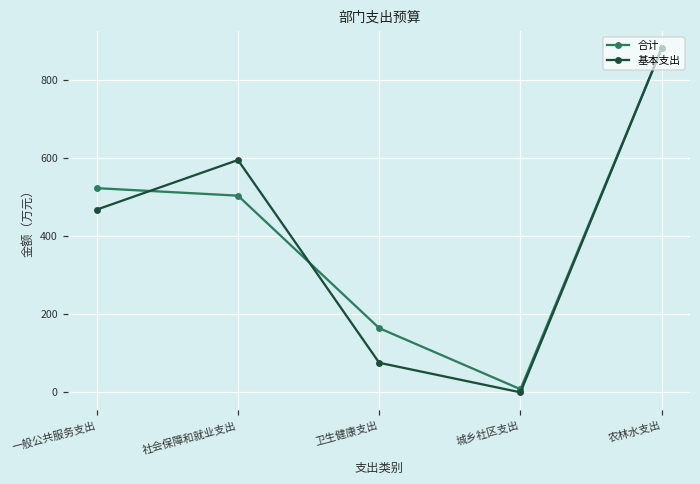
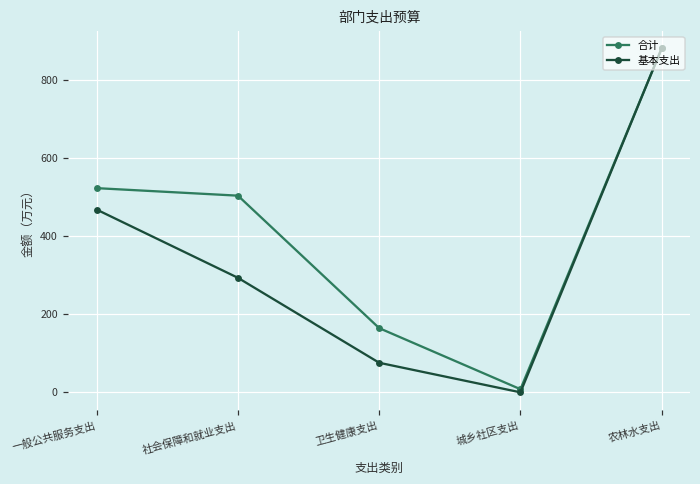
  {
    "合计": {
      "一般公共服务支出": 520,
      "社会保障和就业支出": 500,
      "卫生健康支出": 160,
      "城乡社区支出": 10
    },
    "基本支出": {
      "一般公共服务支出": 470,
-     "社会保障和就业支出": 590,
+     "社会保障和就业支出": 290,
      "卫生健康支出": 80,
      "城乡社区支出": 0
    }
  }
